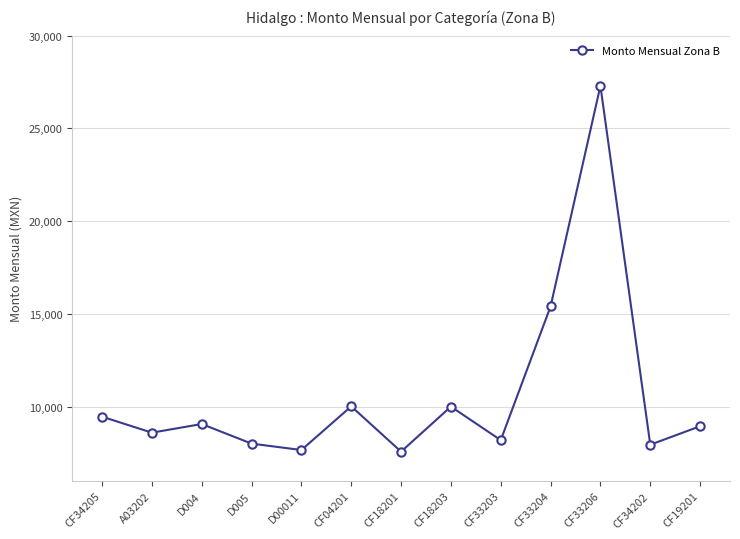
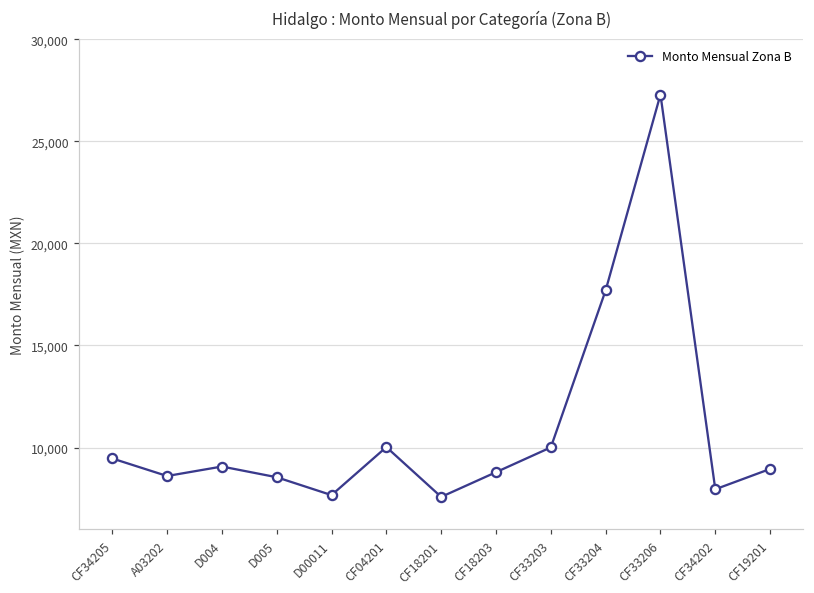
  {
    "CF34205": "9,500",
    "A03202": "8,600",
    "D004": "9,100",
-   "D005": "8,000",
+   "D005": "8,500",
    "D00011": "7,700",
    "CF04201": "10,000",
    "CF18201": "7,600",
-   "CF18203": "10,000",
-   "CF33203": "8,200",
-   "CF33204": "15,400",
+   "CF18203": "8,800",
+   "CF33203": "10,000",
+   "CF33204": "17,700",
    "CF33206": "27,300",
    "CF34202": "8,000",
    "CF19201": "9,000"
  }
